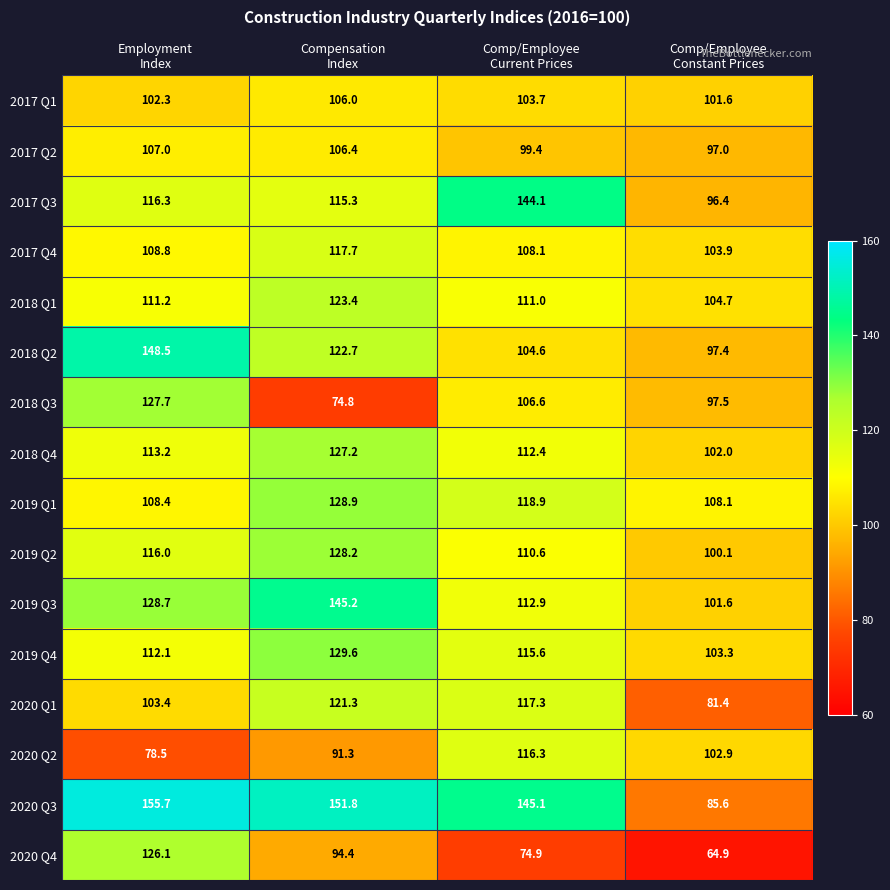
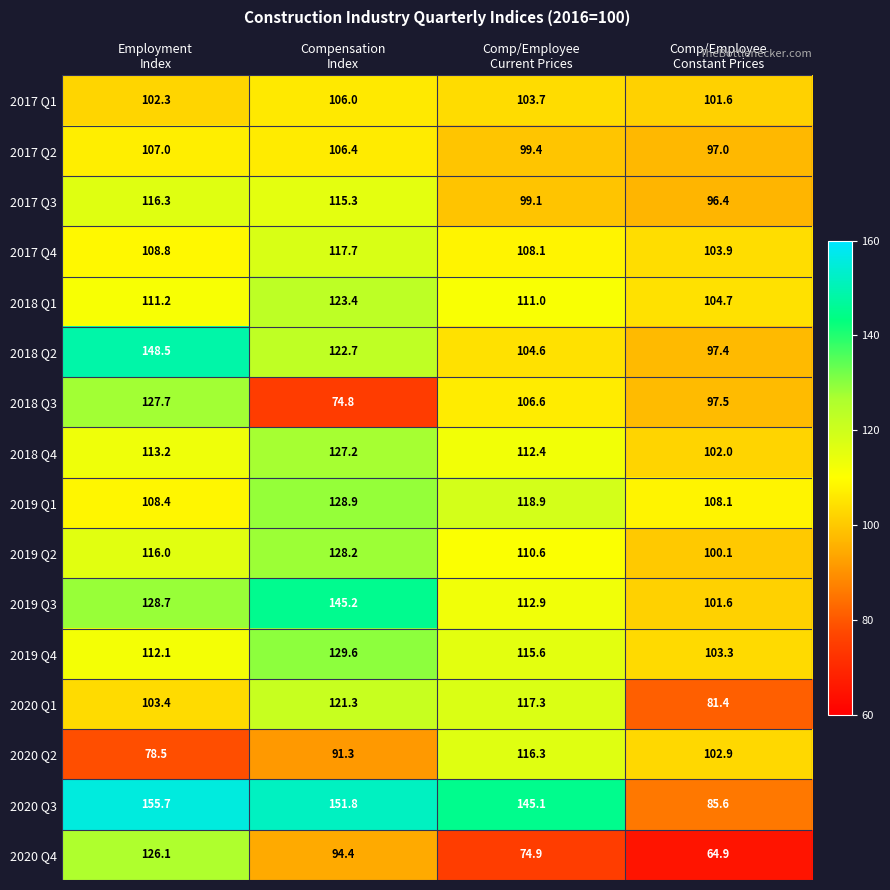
  {
    "2017 Q1": {
      "Employment Index": 102.3,
      "Compensation Index": 106.0,
      "Comp/Employee Current Prices": 103.7,
      "Comp/Employee Constant Prices": 101.6
    },
    "2017 Q2": {
      "Employment Index": 107.0,
      "Compensation Index": 106.4,
      "Comp/Employee Current Prices": 99.4,
      "Comp/Employee Constant Prices": 97.0
    },
    "2017 Q3": {
      "Employment Index": 116.3,
      "Compensation Index": 115.3,
-     "Comp/Employee Current Prices": 144.1,
+     "Comp/Employee Current Prices": 99.1,
      "Comp/Employee Constant Prices": 96.4
    },
    "2017 Q4": {
      "Employment Index": 108.8,
      "Compensation Index": 117.7,
      "Comp/Employee Current Prices": 108.1,
      "Comp/Employee Constant Prices": 103.9
    },
    "2018 Q1": {
      "Employment Index": 111.2,
      "Compensation Index": 123.4,
      "Comp/Employee Current Prices": 111.0,
      "Comp/Employee Constant Prices": 104.7
    },
    "2018 Q2": {
      "Employment Index": 148.5,
      "Compensation Index": 122.7,
      "Comp/Employee Current Prices": 104.6,
      "Comp/Employee Constant Prices": 97.4
    },
    "2018 Q3": {
      "Employment Index": 127.7,
      "Compensation Index": 74.8,
      "Comp/Employee Current Prices": 106.6,
      "Comp/Employee Constant Prices": 97.5
    },
    "2018 Q4": {
      "Employment Index": 113.2,
      "Compensation Index": 127.2,
      "Comp/Employee Current Prices": 112.4,
      "Comp/Employee Constant Prices": 102.0
    },
    "2019 Q1": {
      "Employment Index": 108.4,
      "Compensation Index": 128.9,
      "Comp/Employee Current Prices": 118.9,
      "Comp/Employee Constant Prices": 108.1
    },
    "2019 Q2": {
      "Employment Index": 116.0,
      "Compensation Index": 128.2,
      "Comp/Employee Current Prices": 110.6,
      "Comp/Employee Constant Prices": 100.1
    },
    "2019 Q3": {
      "Employment Index": 128.7,
      "Compensation Index": 145.2,
      "Comp/Employee Current Prices": 112.9,
      "Comp/Employee Constant Prices": 101.6
    },
    "2019 Q4": {
      "Employment Index": 112.1,
      "Compensation Index": 129.6,
      "Comp/Employee Current Prices": 115.6,
      "Comp/Employee Constant Prices": 103.3
    },
    "2020 Q1": {
      "Employment Index": 103.4,
      "Compensation Index": 121.3,
      "Comp/Employee Current Prices": 117.3,
      "Comp/Employee Constant Prices": 81.4
    },
    "2020 Q2": {
      "Employment Index": 78.5,
      "Compensation Index": 91.3,
      "Comp/Employee Current Prices": 116.3,
      "Comp/Employee Constant Prices": 102.9
    },
    "2020 Q3": {
      "Employment Index": 155.7,
      "Compensation Index": 151.8,
      "Comp/Employee Current Prices": 145.1,
      "Comp/Employee Constant Prices": 85.6
    },
    "2020 Q4": {
      "Employment Index": 126.1,
      "Compensation Index": 94.4,
      "Comp/Employee Current Prices": 74.9,
      "Comp/Employee Constant Prices": 64.9
    }
  }
